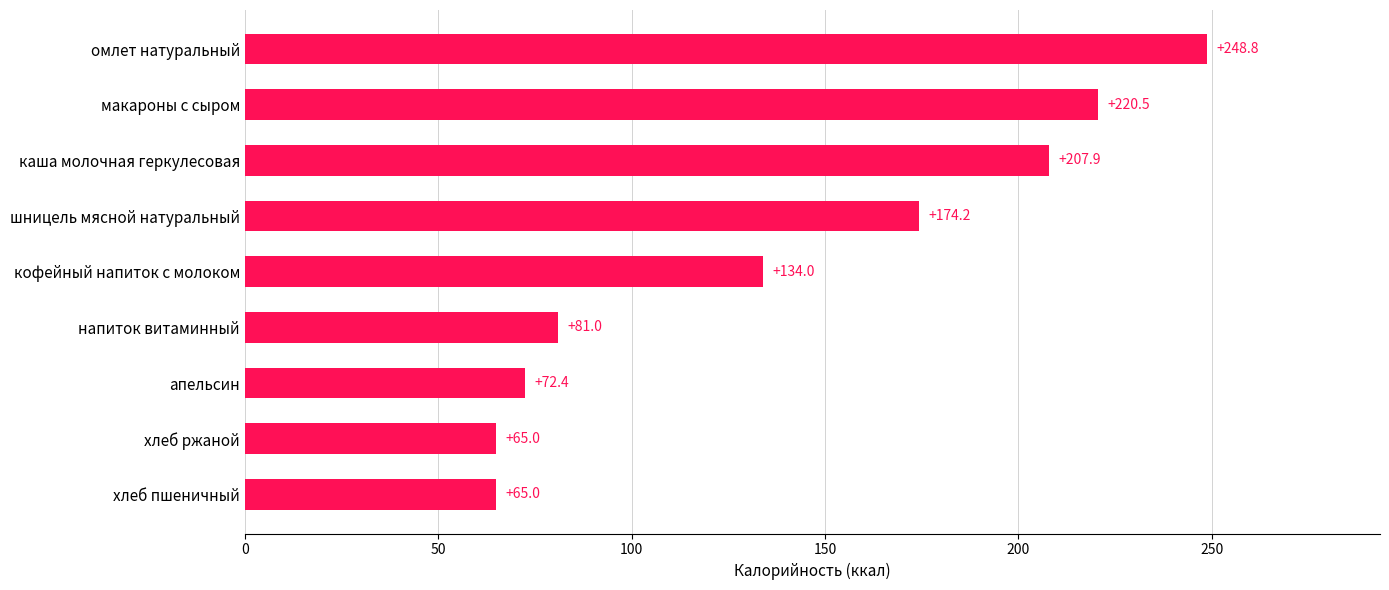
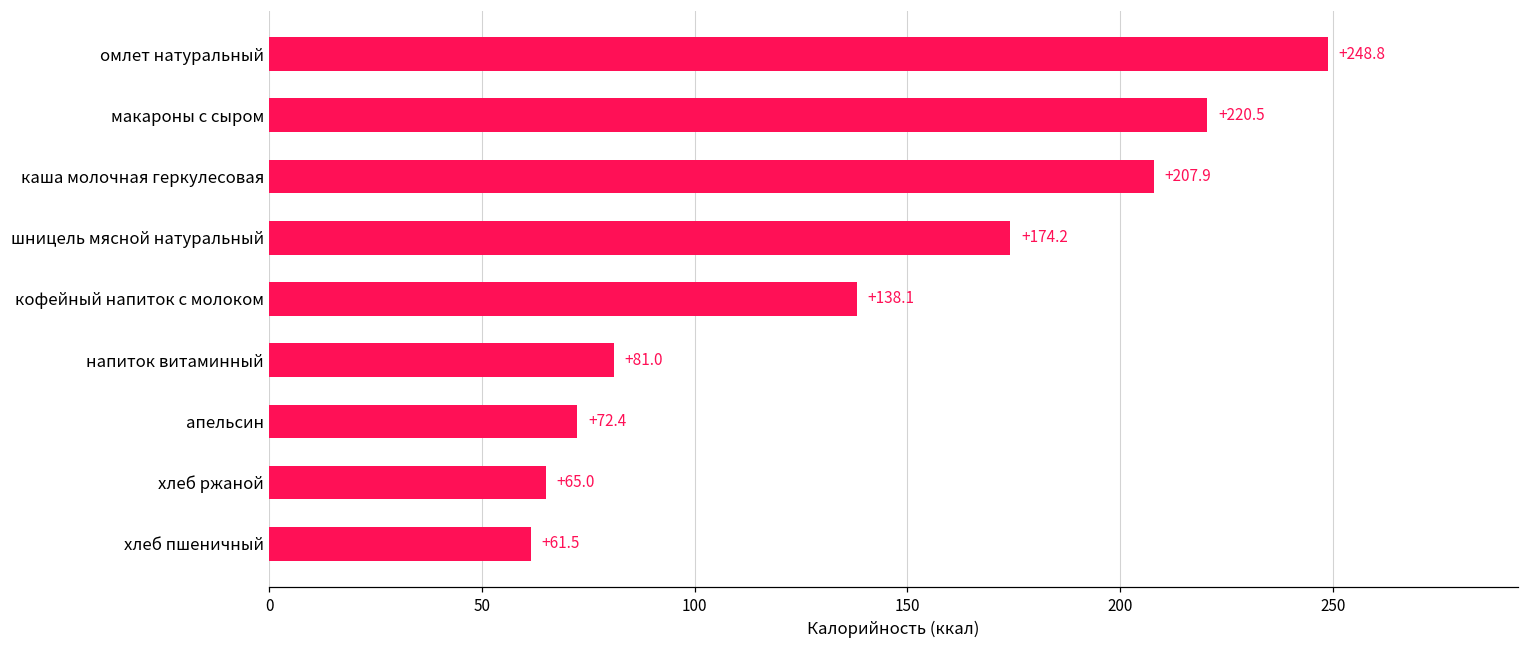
  {
    "омлет натуральный": "+248.8",
    "макароны с сыром": "+220.5",
    "каша молочная геркулесовая": "+207.9",
    "шницель мясной натуральный": "+174.2",
-   "кофейный напиток с молоком": "+134.0",
+   "кофейный напиток с молоком": "+138.1",
    "напиток витаминный": "+81.0",
    "апельсин": "+72.4",
    "хлеб ржаной": "+65.0",
-   "хлеб пшеничный": "+65.0"
+   "хлеб пшеничный": "+61.5"
  }
